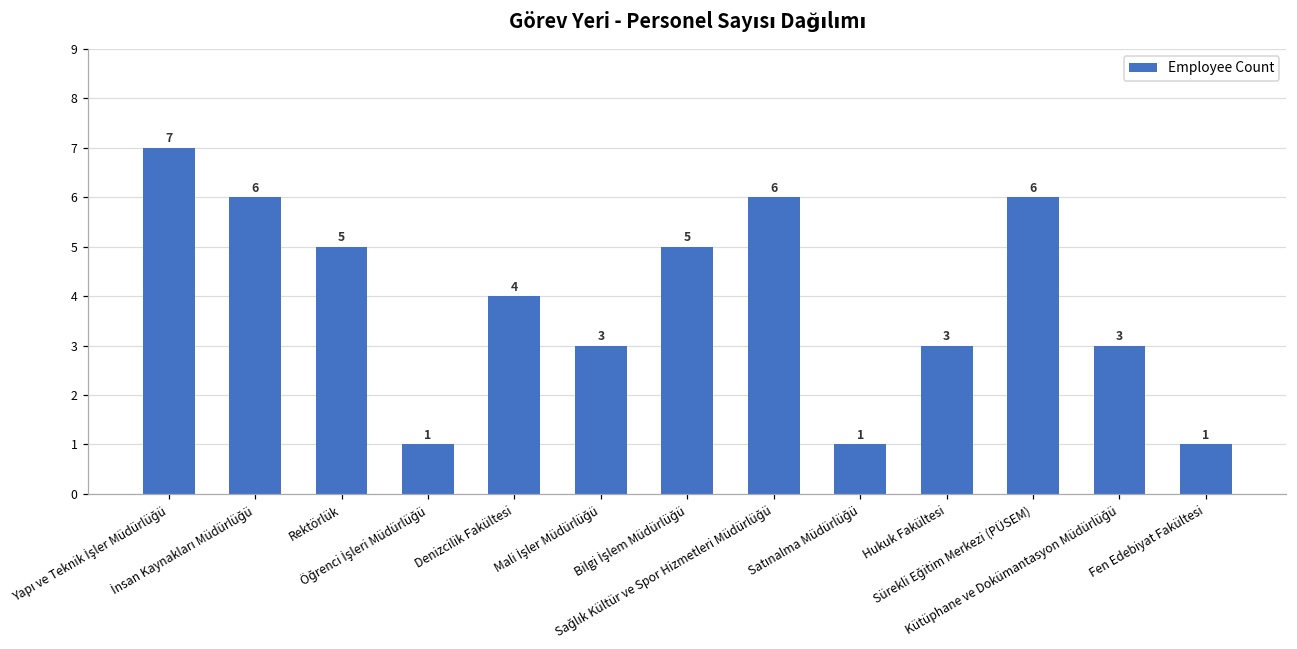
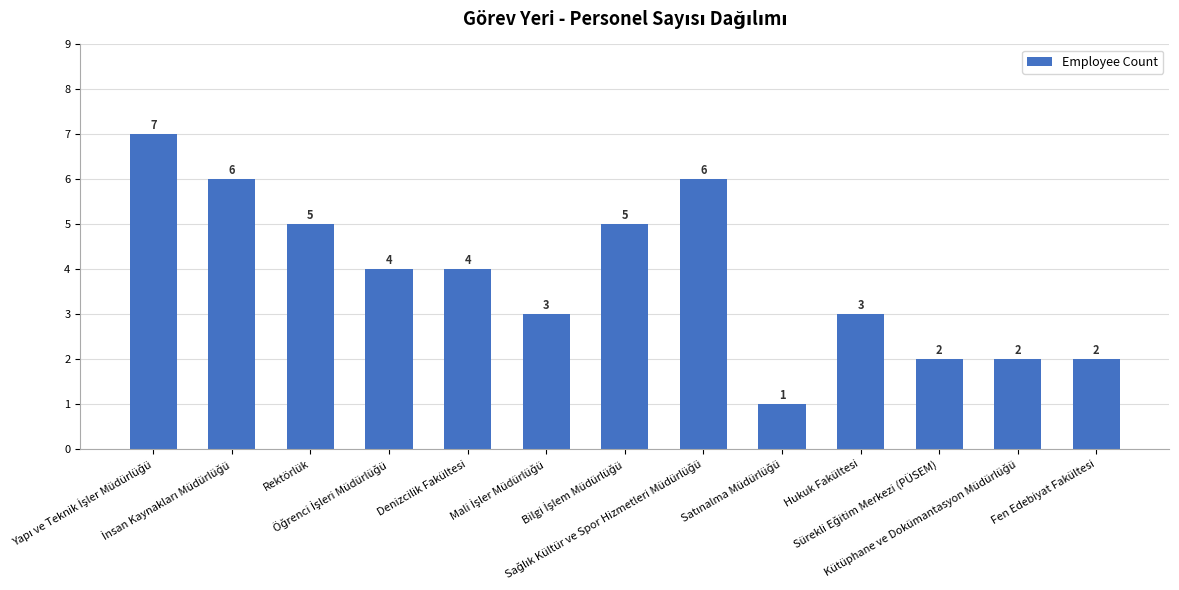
  {
    "Yapı ve Teknik İşler Müdürlüğü": 7,
    "İnsan Kaynakları Müdürlüğü": 6,
    "Rektörlük": 5,
-   "Öğrenci İşleri Müdürlüğü": 1,
+   "Öğrenci İşleri Müdürlüğü": 4,
    "Denizcilik Fakültesi": 4,
    "Mali İşler Müdürlüğü": 3,
    "Bilgi İşlem Müdürlüğü": 5,
    "Sağlık Kültür ve Spor Hizmetleri Müdürlüğü": 6,
    "Satınalma Müdürlüğü": 1,
    "Hukuk Fakültesi": 3,
-   "Sürekli Eğitim Merkezi (PÜSEM)": 6,
-   "Kütüphane ve Dokümantasyon Müdürlüğü": 3,
-   "Fen Edebiyat Fakültesi": 1
+   "Sürekli Eğitim Merkezi (PÜSEM)": 2,
+   "Kütüphane ve Dokümantasyon Müdürlüğü": 2,
+   "Fen Edebiyat Fakültesi": 2
  }
